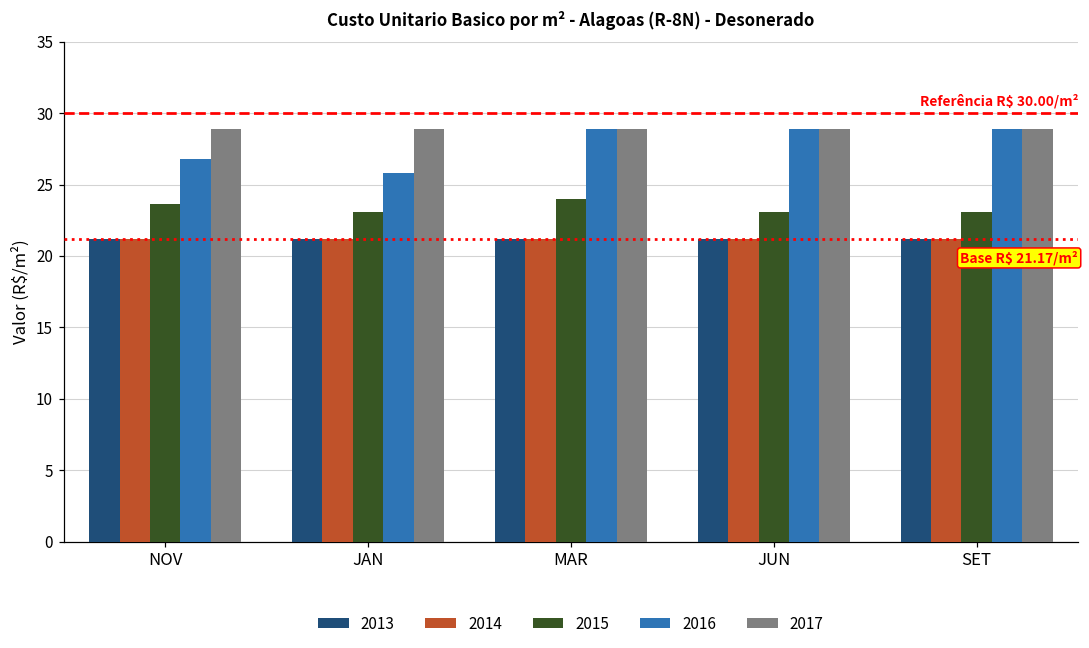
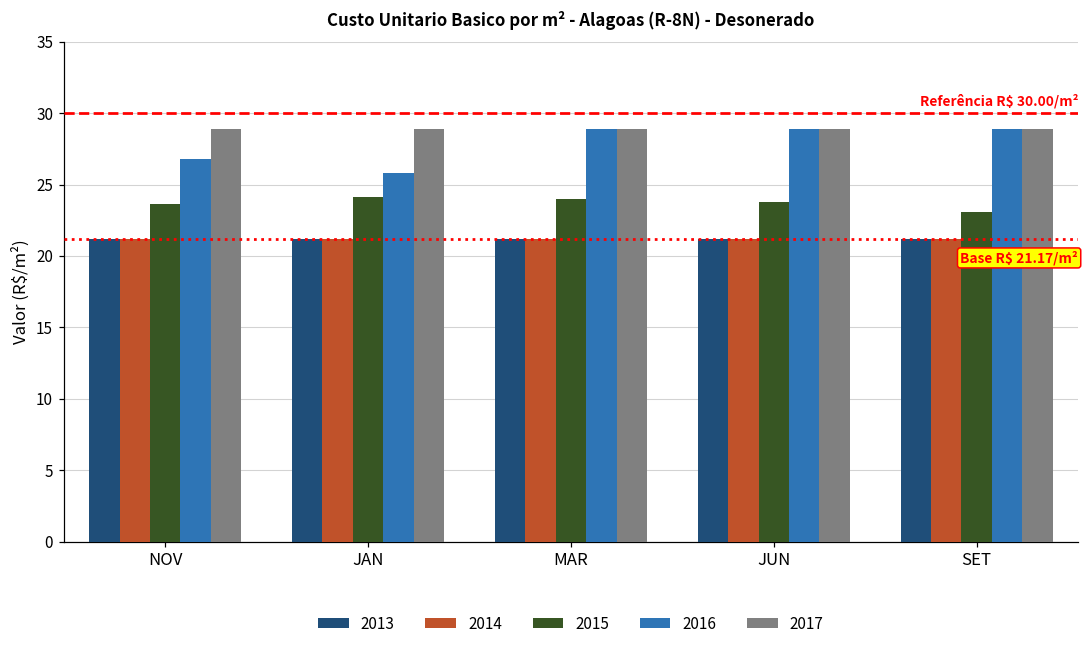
  {
    "2013": {
      "NOV": 21.2,
      "JAN": 21.2,
      "MAR": 21.2,
      "JUN": 21.2,
      "SET": 21.2
    },
    "2014": {
      "NOV": 21.2,
      "JAN": 21.2,
      "MAR": 21.2,
      "JUN": 21.2,
      "SET": 21.2
    },
    "2015": {
      "NOV": 23.7,
-     "JAN": 23.1,
+     "JAN": 24.2,
      "MAR": 24.0,
-     "JUN": 23.1,
+     "JUN": 23.8,
      "SET": 23.1
    },
    "2016": {
      "NOV": 26.8,
      "JAN": 25.8,
      "MAR": 28.9,
      "JUN": 28.9
    },
    "2017": {
      "NOV": 28.9,
      "JAN": 28.9,
      "MAR": 28.9,
      "JUN": 28.9
    }
  }
